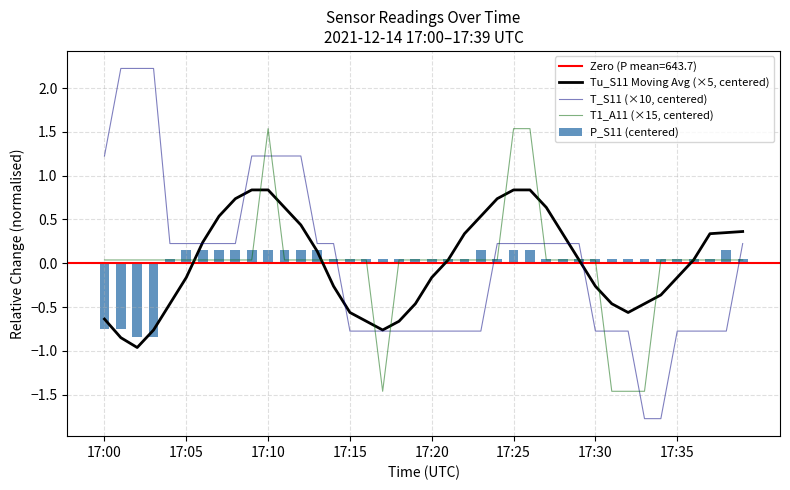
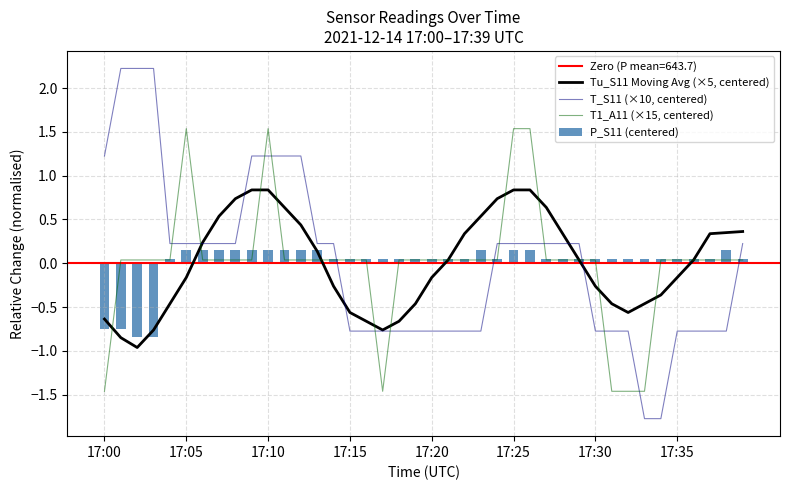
  {
    "Tu_S11 Moving Avg (×5, centered)": {
      "17:00": -0.6,
      "17:05": -0.2,
      "17:10": 0.8,
      "17:15": -0.6,
      "17:20": -0.2,
      "17:25": 0.8,
      "17:30": -0.3,
      "17:35": -0.2
    },
    "T1_A11 (×15, centered)": {
-     "17:00": 0.0,
-     "17:05": 0.0,
+     "17:00": -1.5,
+     "17:05": 1.5,
      "17:10": 1.5,
      "17:15": 0.0,
      "17:20": 0.0,
      "17:25": 1.5,
      "17:30": 0.0,
      "17:35": 0.0
    }
  }
